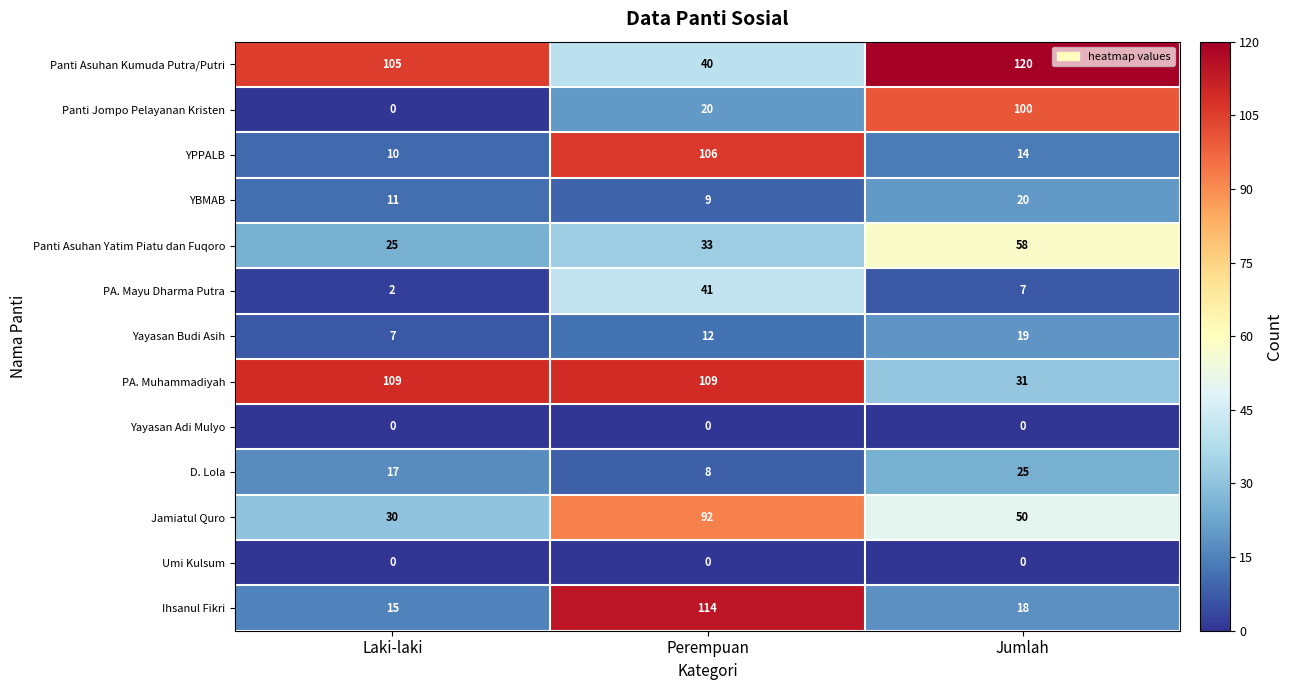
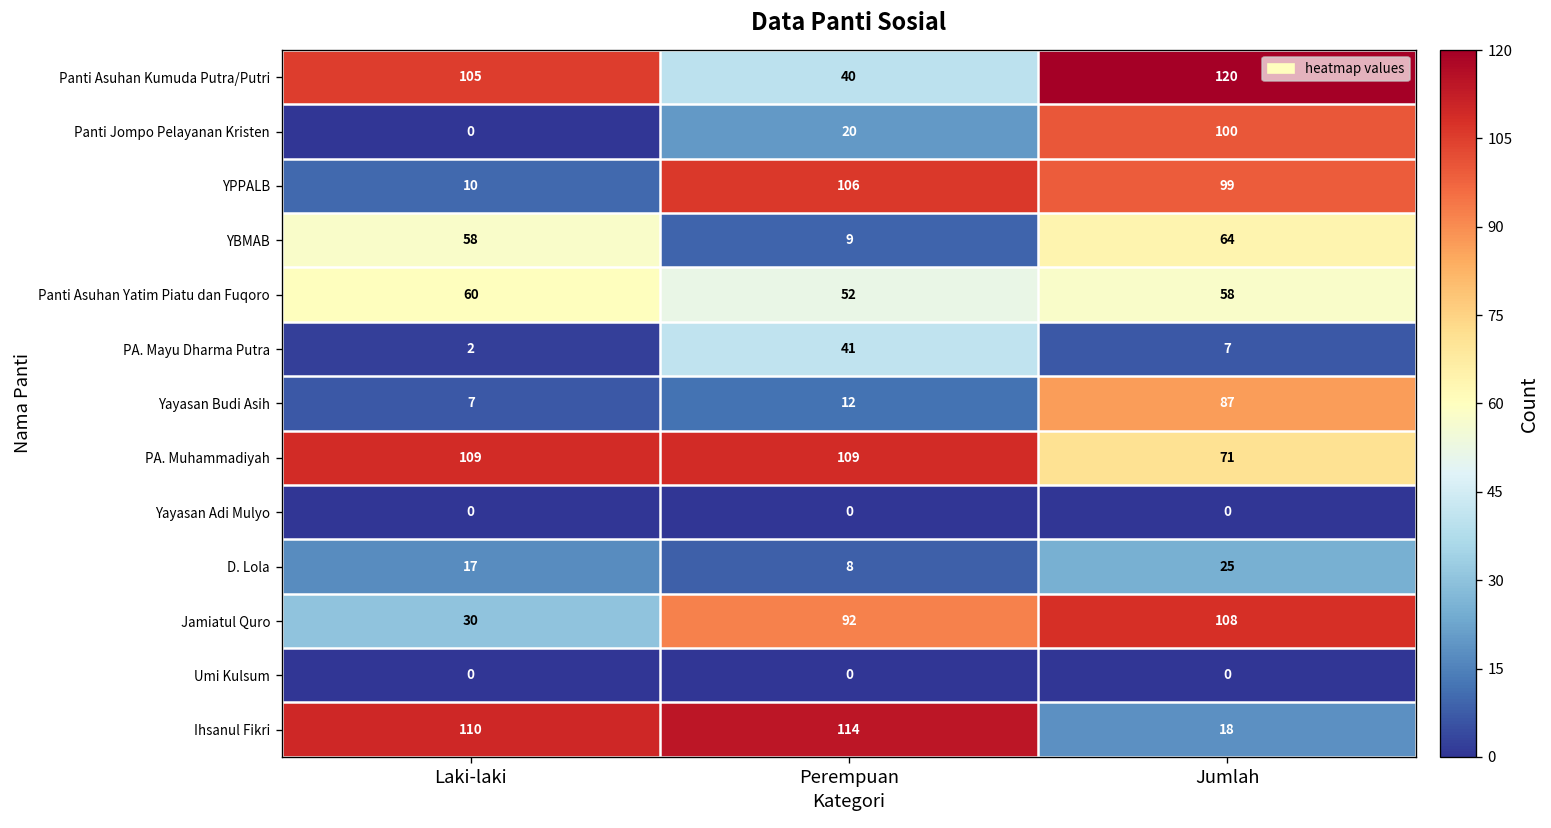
  {
    "Panti Asuhan Kumuda Putra/Putri": {
      "Laki-laki": 105,
      "Perempuan": 40,
      "Jumlah": 120
    },
    "Panti Jompo Pelayanan Kristen": {
      "Laki-laki": 0,
      "Perempuan": 20,
      "Jumlah": 100
    },
    "YPPALB": {
      "Laki-laki": 10,
      "Perempuan": 106,
-     "Jumlah": 14
+     "Jumlah": 99
    },
    "YBMAB": {
-     "Laki-laki": 11,
+     "Laki-laki": 58,
      "Perempuan": 9,
-     "Jumlah": 20
+     "Jumlah": 64
    },
    "Panti Asuhan Yatim Piatu dan Fuqoro": {
-     "Laki-laki": 25,
-     "Perempuan": 33,
+     "Laki-laki": 60,
+     "Perempuan": 52,
      "Jumlah": 58
    },
    "PA. Mayu Dharma Putra": {
      "Laki-laki": 2,
      "Perempuan": 41,
      "Jumlah": 7
    },
    "Yayasan Budi Asih": {
      "Laki-laki": 7,
      "Perempuan": 12,
-     "Jumlah": 19
+     "Jumlah": 87
    },
    "PA. Muhammadiyah": {
      "Laki-laki": 109,
      "Perempuan": 109,
-     "Jumlah": 31
+     "Jumlah": 71
    },
    "Yayasan Adi Mulyo": {
      "Laki-laki": 0,
      "Perempuan": 0,
      "Jumlah": 0
    },
    "D. Lola": {
      "Laki-laki": 17,
      "Perempuan": 8,
      "Jumlah": 25
    },
    "Jamiatul Quro": {
      "Laki-laki": 30,
      "Perempuan": 92,
-     "Jumlah": 50
+     "Jumlah": 108
    },
    "Umi Kulsum": {
      "Laki-laki": 0,
      "Perempuan": 0,
      "Jumlah": 0
    },
    "Ihsanul Fikri": {
-     "Laki-laki": 15,
+     "Laki-laki": 110,
      "Perempuan": 114,
      "Jumlah": 18
    }
  }
